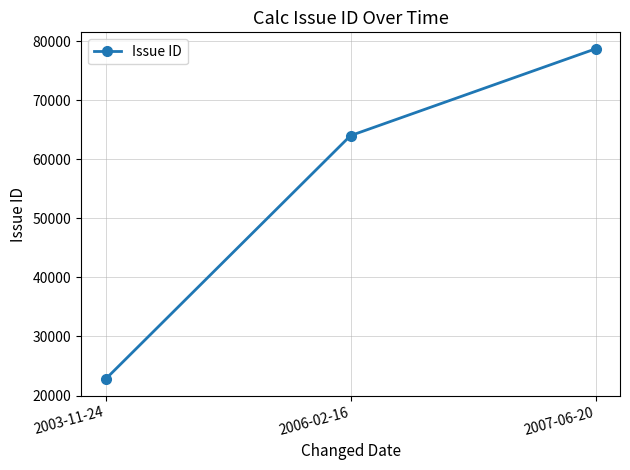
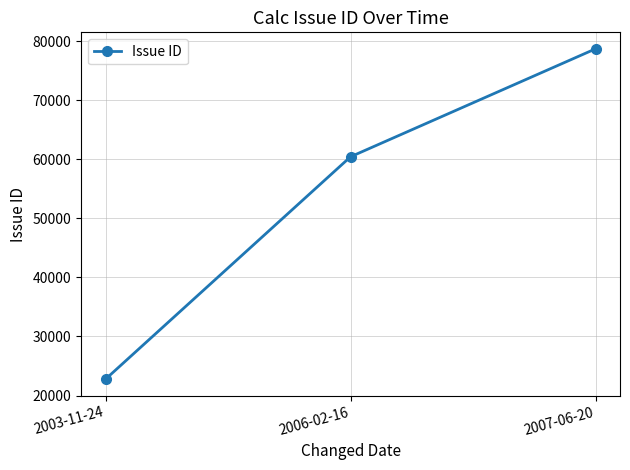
  {
    "2003-11-24": 23000,
-   "2006-02-16": 64000,
+   "2006-02-16": 60000,
    "2007-06-20": 79000
  }
